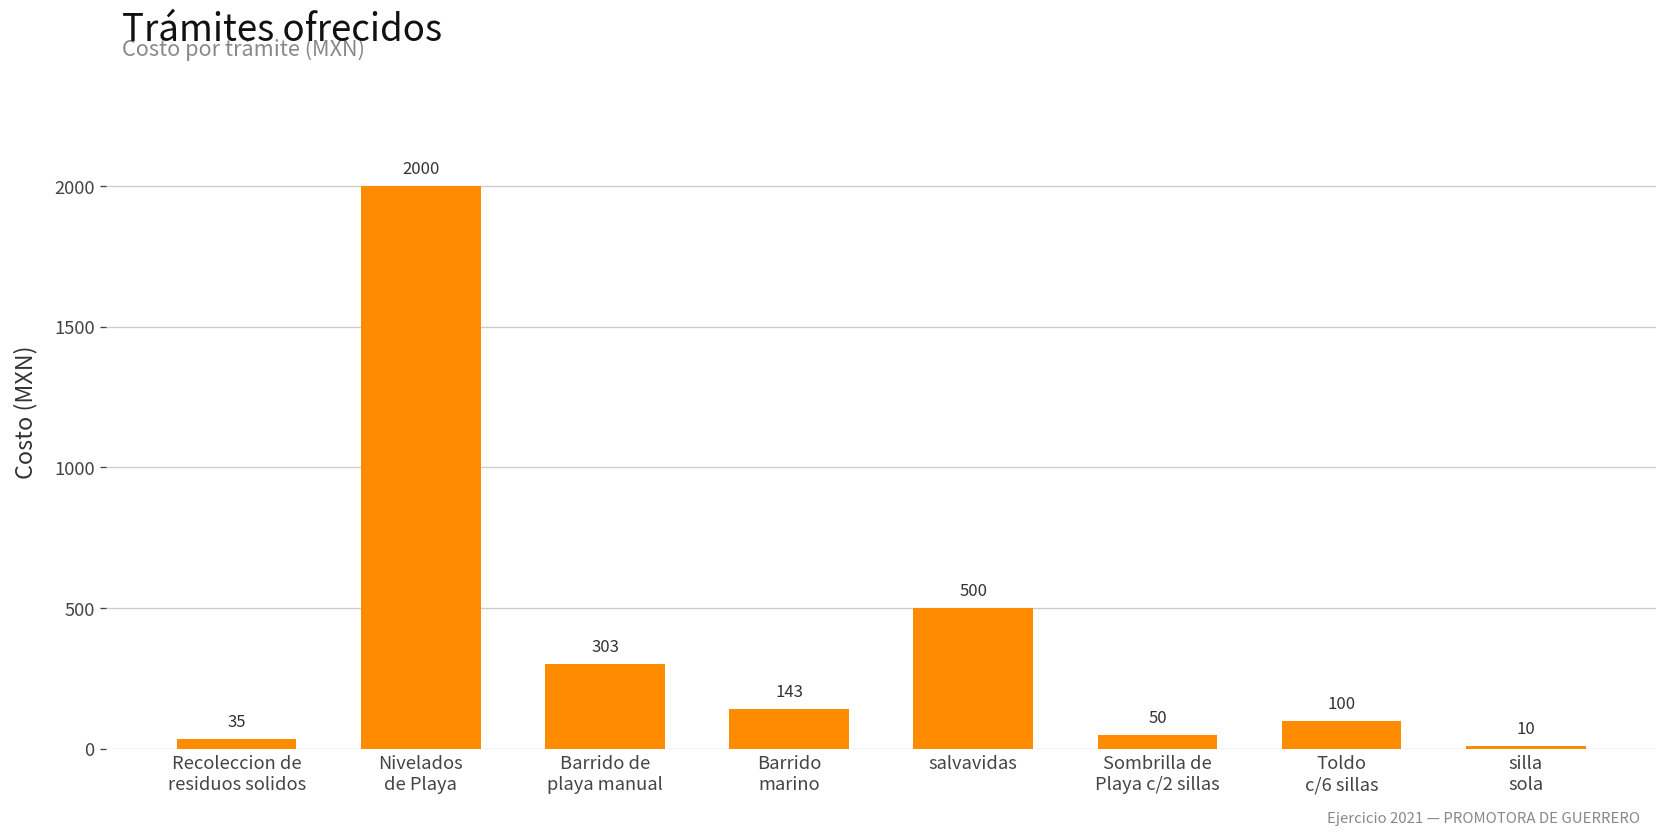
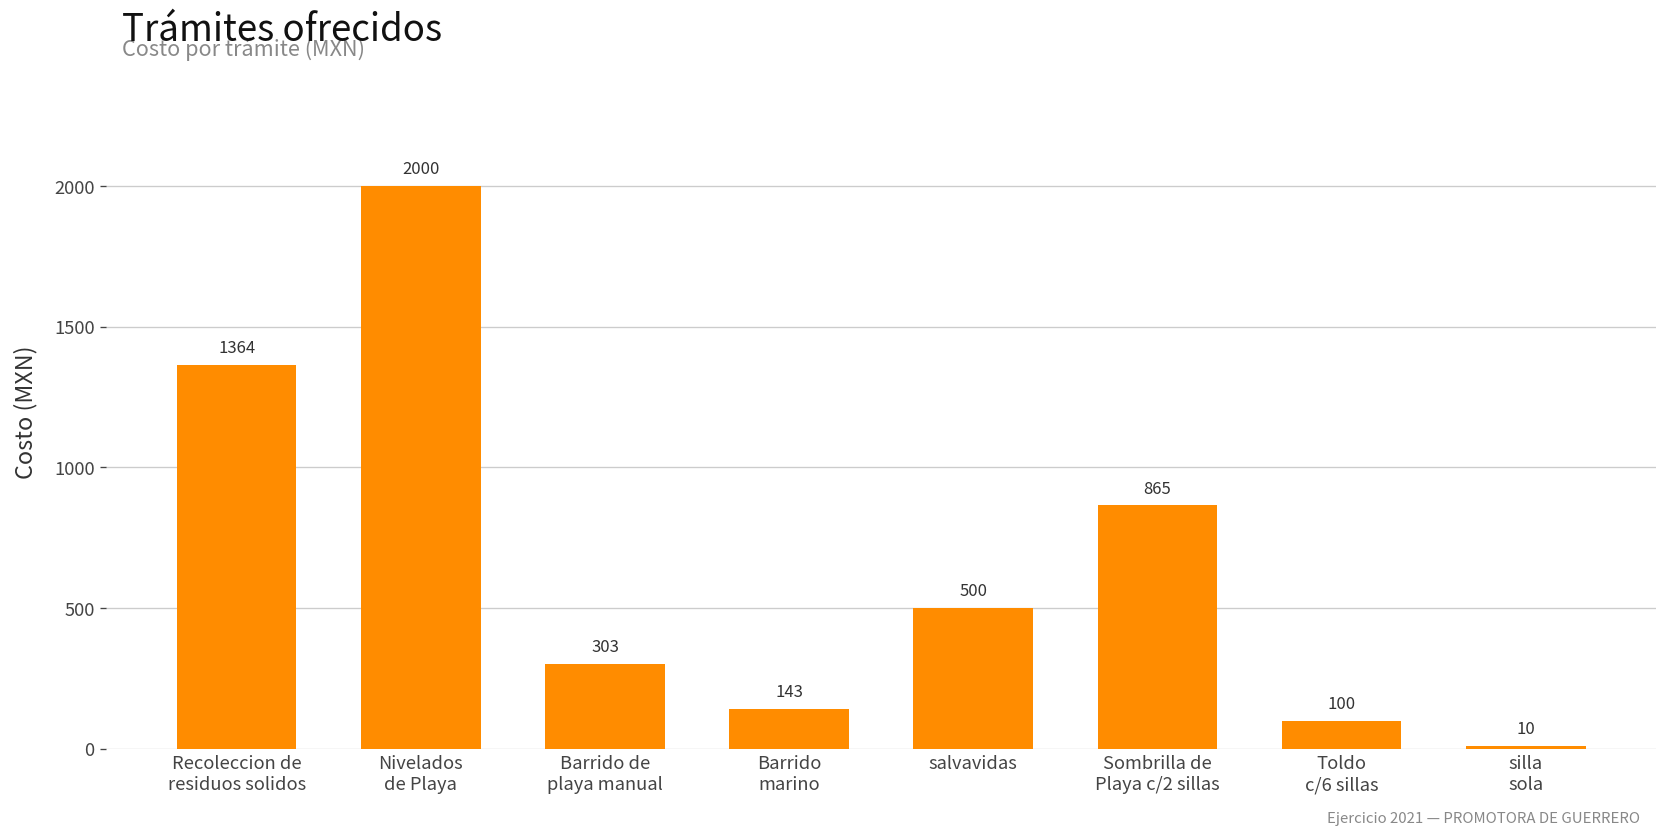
  {
-   "Recoleccion de residuos solidos": 35,
+   "Recoleccion de residuos solidos": 1364,
    "Nivelados de Playa": 2000,
    "Barrido de playa manual": 303,
    "Barrido marino": 143,
    "salvavidas": 500,
-   "Sombrilla de Playa c/2 sillas": 50,
+   "Sombrilla de Playa c/2 sillas": 865,
    "Toldo c/6 sillas": 100,
    "silla sola": 10
  }
